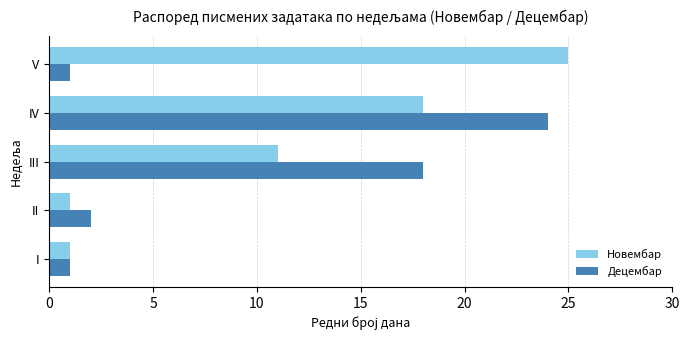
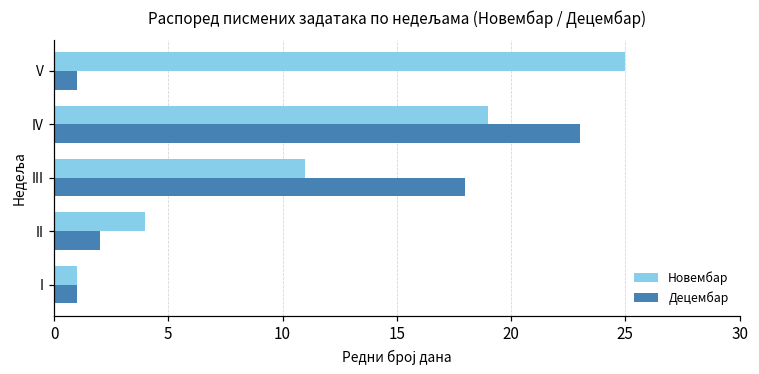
  {
    "Новембар": {
      "V": 25,
-     "IV": 18,
+     "IV": 19,
      "III": 11,
-     "II": 1,
+     "II": 4,
      "I": 1
    },
    "Децембар": {
      "V": 1,
-     "IV": 24,
+     "IV": 23,
      "III": 18,
      "II": 2,
      "I": 1
    }
  }
